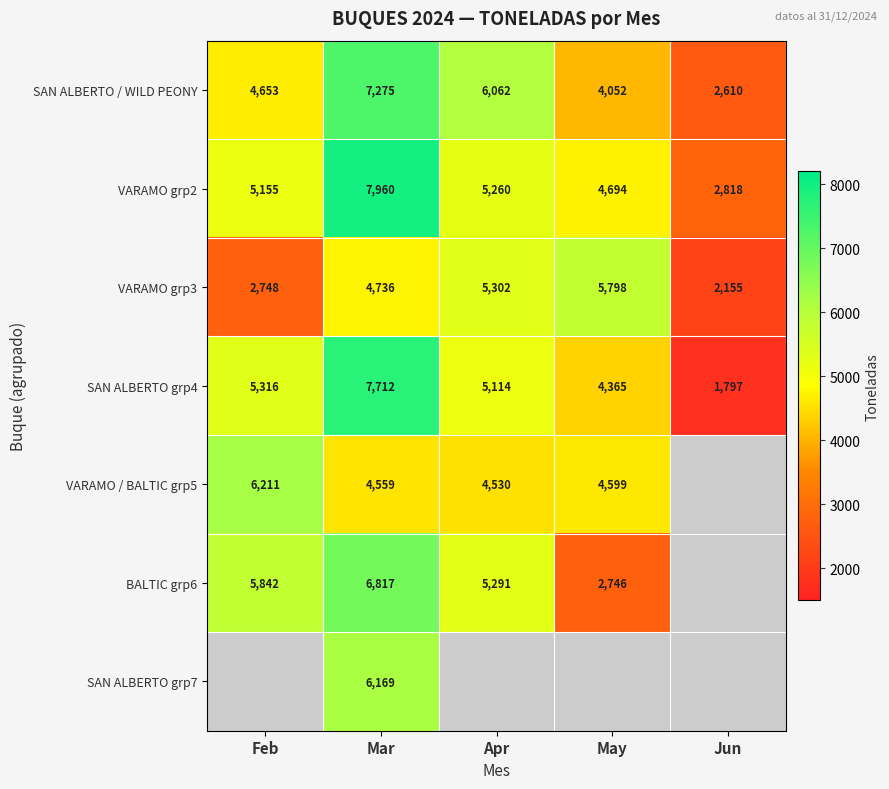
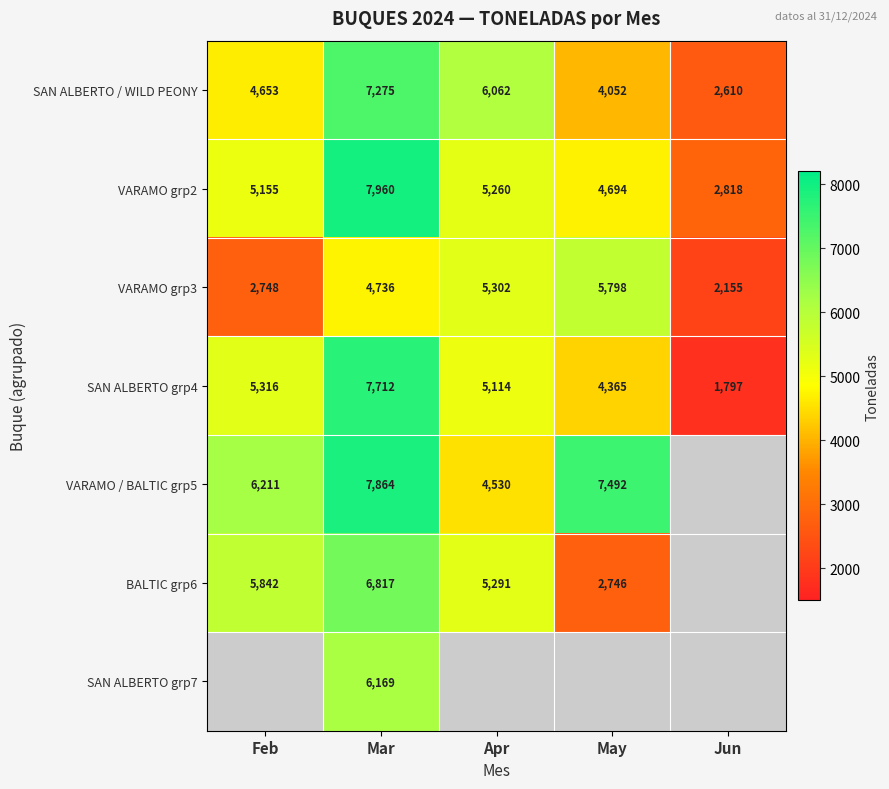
  {
    "SAN ALBERTO / WILD PEONY": {
      "Feb": "4,653",
      "Mar": "7,275",
      "Apr": "6,062",
      "May": "4,052",
      "Jun": "2,610"
    },
    "VARAMO grp2": {
      "Feb": "5,155",
      "Mar": "7,960",
      "Apr": "5,260",
      "May": "4,694",
      "Jun": "2,818"
    },
    "VARAMO grp3": {
      "Feb": "2,748",
      "Mar": "4,736",
      "Apr": "5,302",
      "May": "5,798",
      "Jun": "2,155"
    },
    "SAN ALBERTO grp4": {
      "Feb": "5,316",
      "Mar": "7,712",
      "Apr": "5,114",
      "May": "4,365",
      "Jun": "1,797"
    },
    "VARAMO / BALTIC grp5": {
      "Feb": "6,211",
-     "Mar": "4,559",
+     "Mar": "7,864",
      "Apr": "4,530",
-     "May": "4,599"
+     "May": "7,492"
    },
    "BALTIC grp6": {
      "Feb": "5,842",
      "Mar": "6,817",
      "Apr": "5,291",
      "May": "2,746"
    },
    "SAN ALBERTO grp7": {
      "Mar": "6,169"
    }
  }
